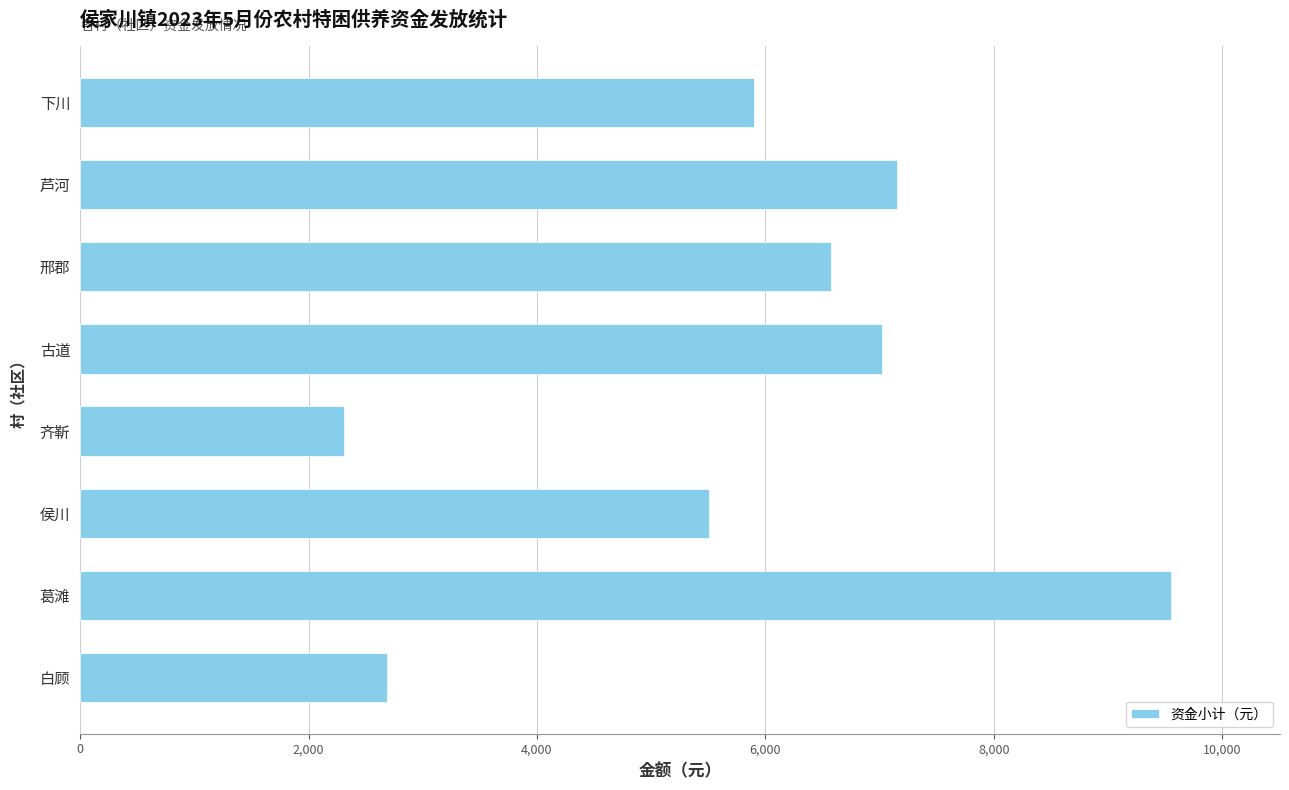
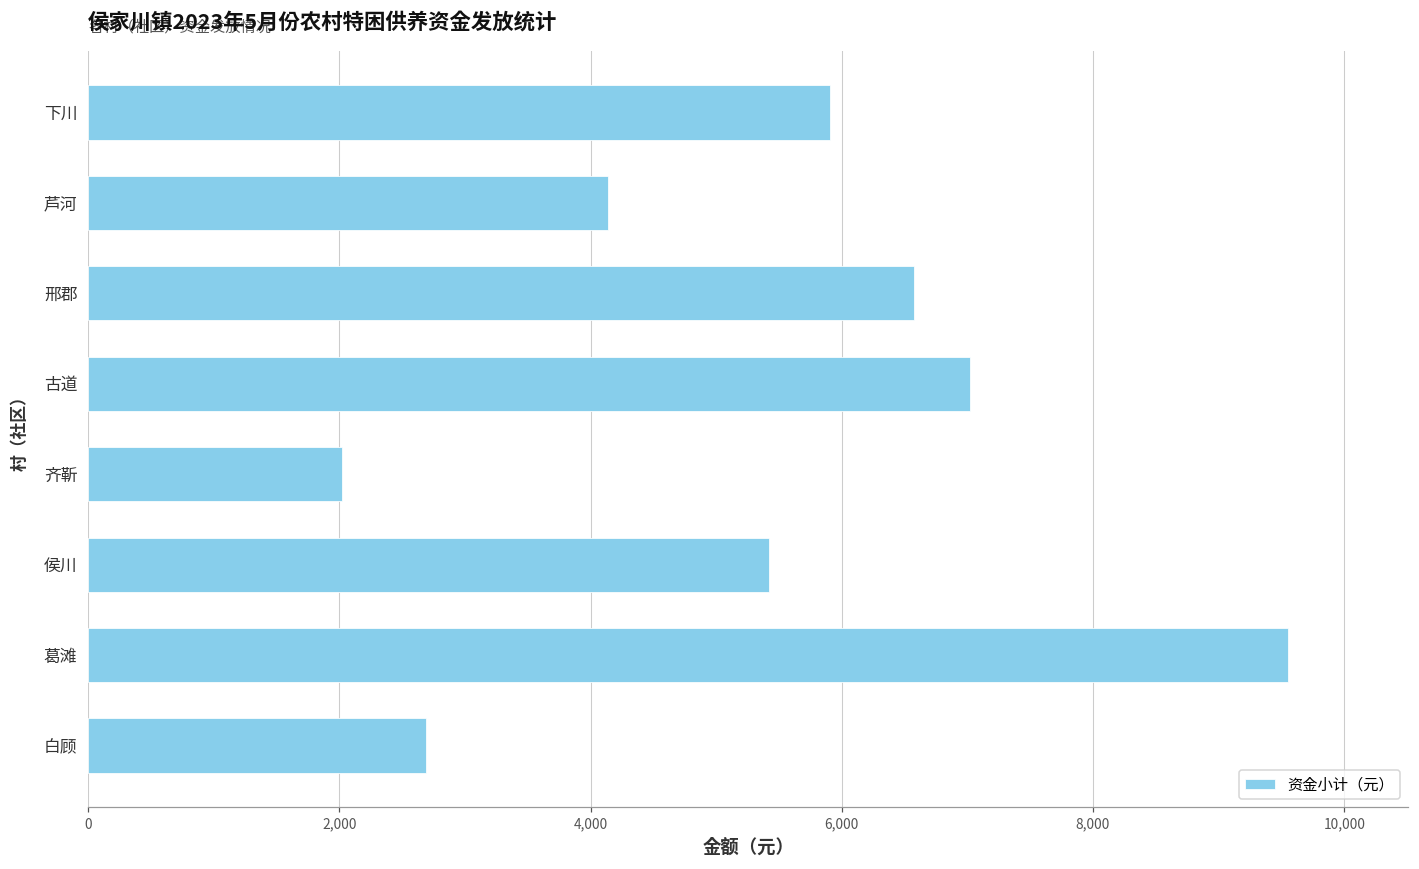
  {
    "下川": "5,900",
-   "芦河": "7,160",
+   "芦河": "4,140",
    "邢郡": "6,570",
    "古道": "7,020",
-   "齐靳": "2,310",
-   "侯川": "5,500",
+   "齐靳": "2,020",
+   "侯川": "5,420",
    "葛滩": "9,550",
    "白顾": "2,690"
  }
